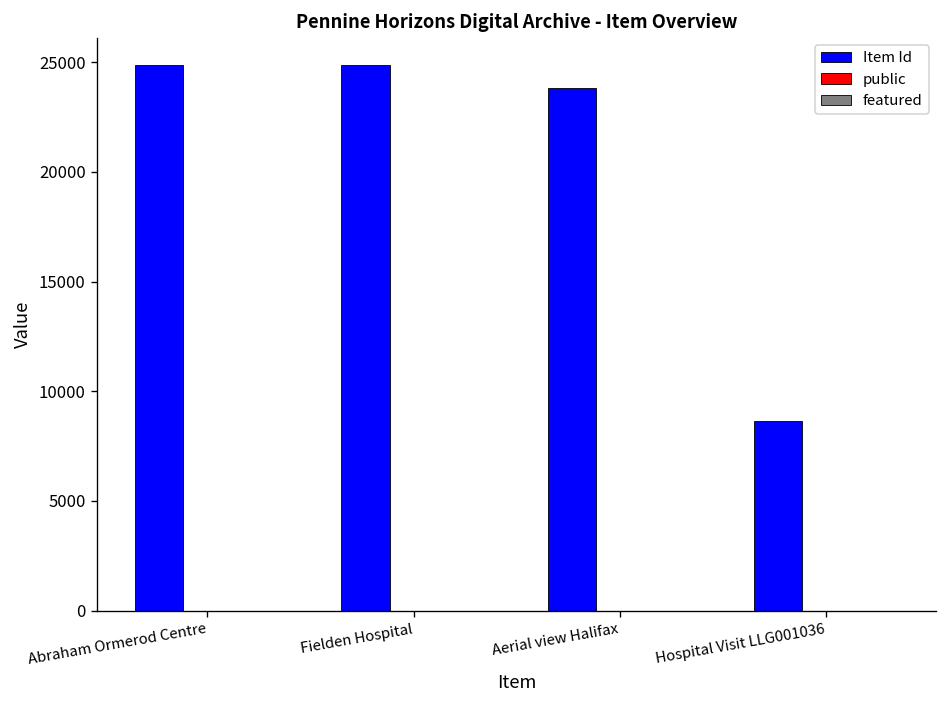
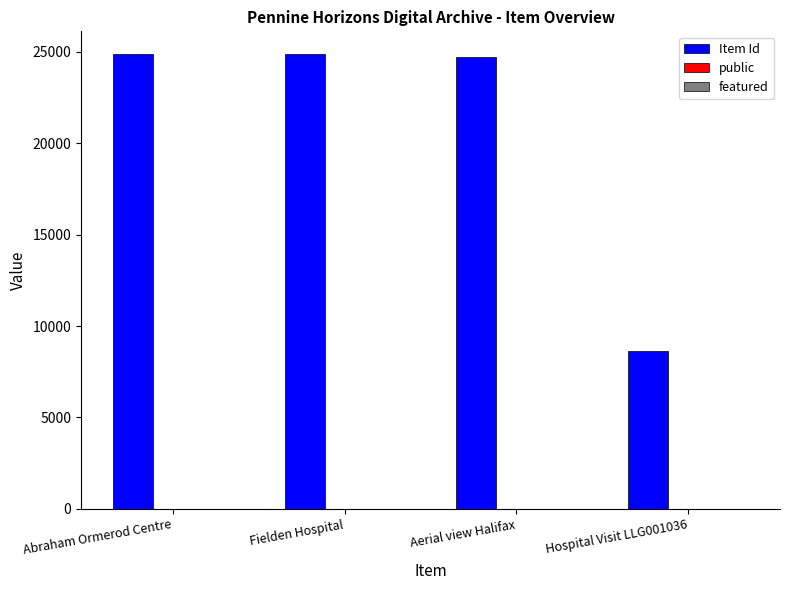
  {
    "Item Id": {
      "Abraham Ormerod Centre": 24900,
      "Fielden Hospital": 24900,
-     "Aerial view Halifax": 23800,
+     "Aerial view Halifax": 24700,
      "Hospital Visit LLG001036": 8600
    },
    "featured": {
      "Abraham Ormerod Centre": 0,
      "Fielden Hospital": 0,
      "Aerial view Halifax": 0,
      "Hospital Visit LLG001036": 0
    }
  }
